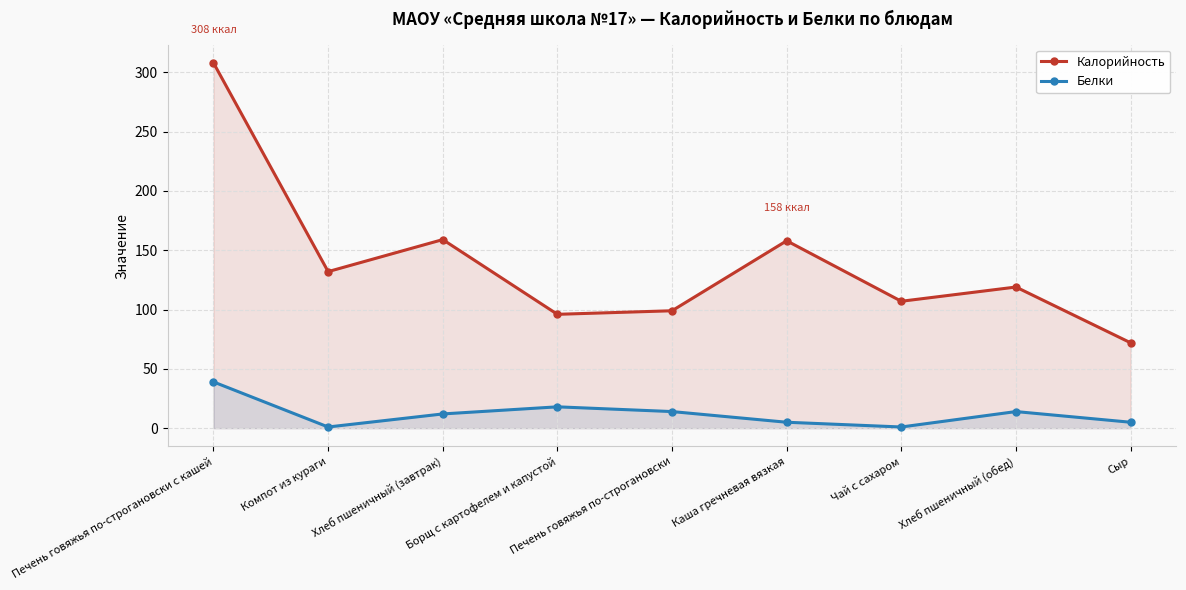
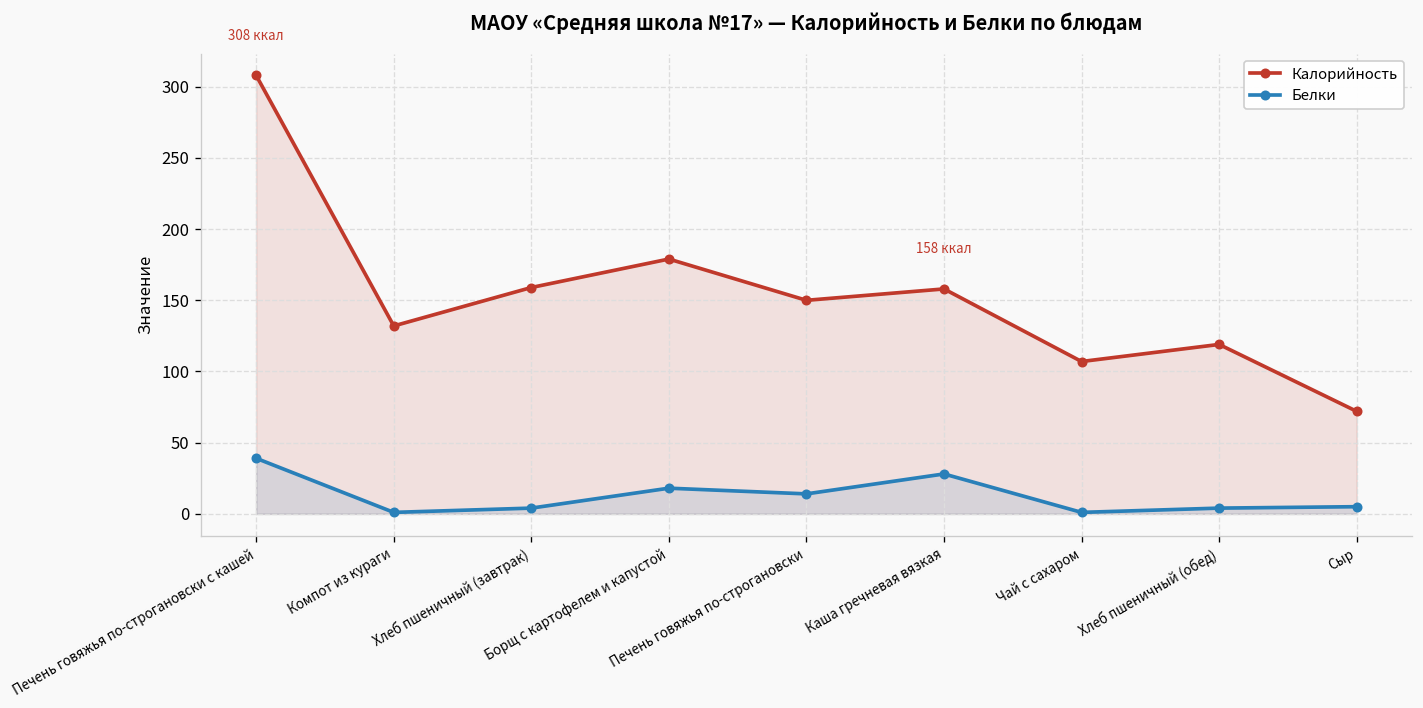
  {
    "Калорийность": {
      "Компот из кураги": 132,
      "Хлеб пшеничный (завтрак)": 159,
-     "Борщ с картофелем и капустой": 96,
-     "Печень говяжья по-строгановски": 99,
+     "Борщ с картофелем и капустой": 179,
+     "Печень говяжья по-строгановски": 150,
      "Чай с сахаром": 107,
      "Хлеб пшеничный (обед)": 119,
      "Сыр": 72
    },
    "Белки": {
      "Печень говяжья по-строгановски с кашей": 39,
      "Компот из кураги": 1,
-     "Хлеб пшеничный (завтрак)": 12,
+     "Хлеб пшеничный (завтрак)": 4,
      "Борщ с картофелем и капустой": 18,
      "Печень говяжья по-строгановски": 14,
-     "Каша гречневая вязкая": 5,
+     "Каша гречневая вязкая": 28,
      "Чай с сахаром": 1,
-     "Хлеб пшеничный (обед)": 14,
+     "Хлеб пшеничный (обед)": 4,
      "Сыр": 5
    }
  }
